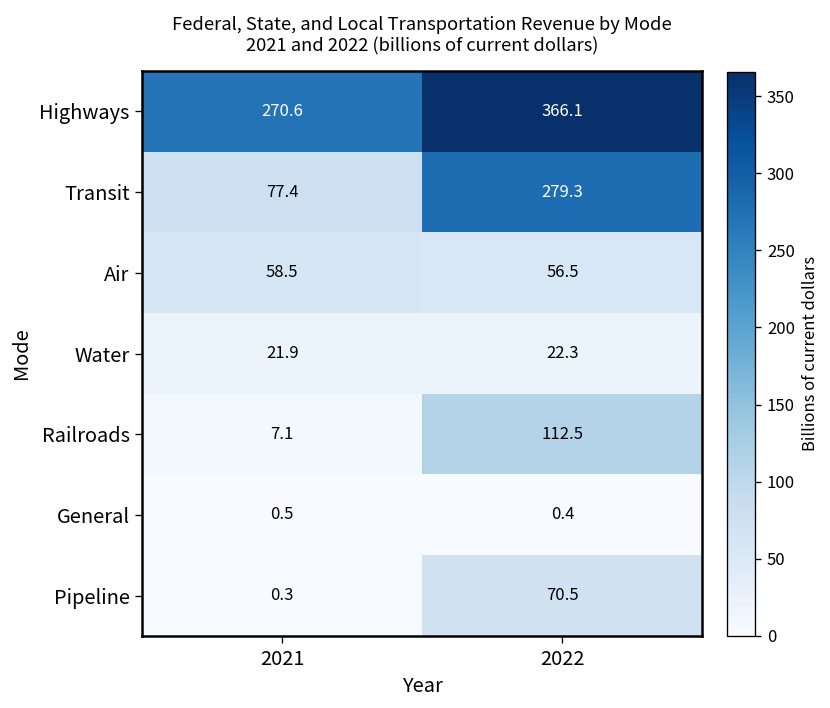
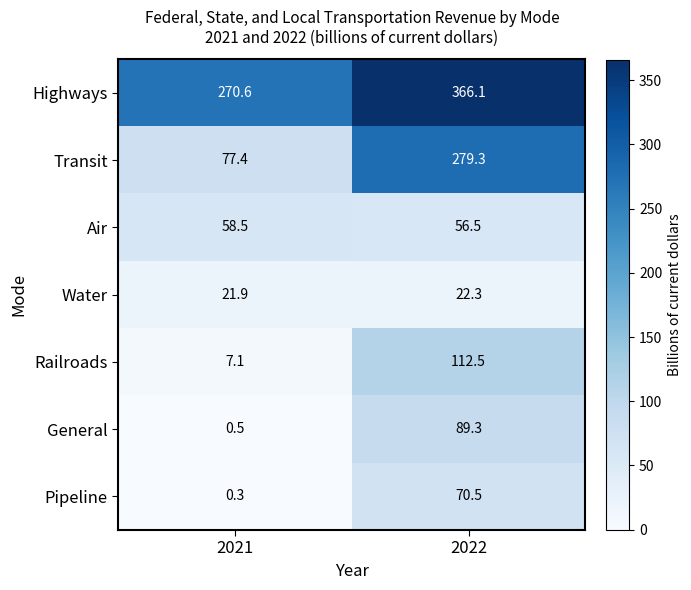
  {
    "Highways": {
      "2021": 270.6,
      "2022": 366.1
    },
    "Transit": {
      "2021": 77.4,
      "2022": 279.3
    },
    "Air": {
      "2021": 58.5,
      "2022": 56.5
    },
    "Water": {
      "2021": 21.9,
      "2022": 22.3
    },
    "Railroads": {
      "2021": 7.1,
      "2022": 112.5
    },
    "General": {
      "2021": 0.5,
-     "2022": 0.4
+     "2022": 89.3
    },
    "Pipeline": {
      "2021": 0.3,
      "2022": 70.5
    }
  }
